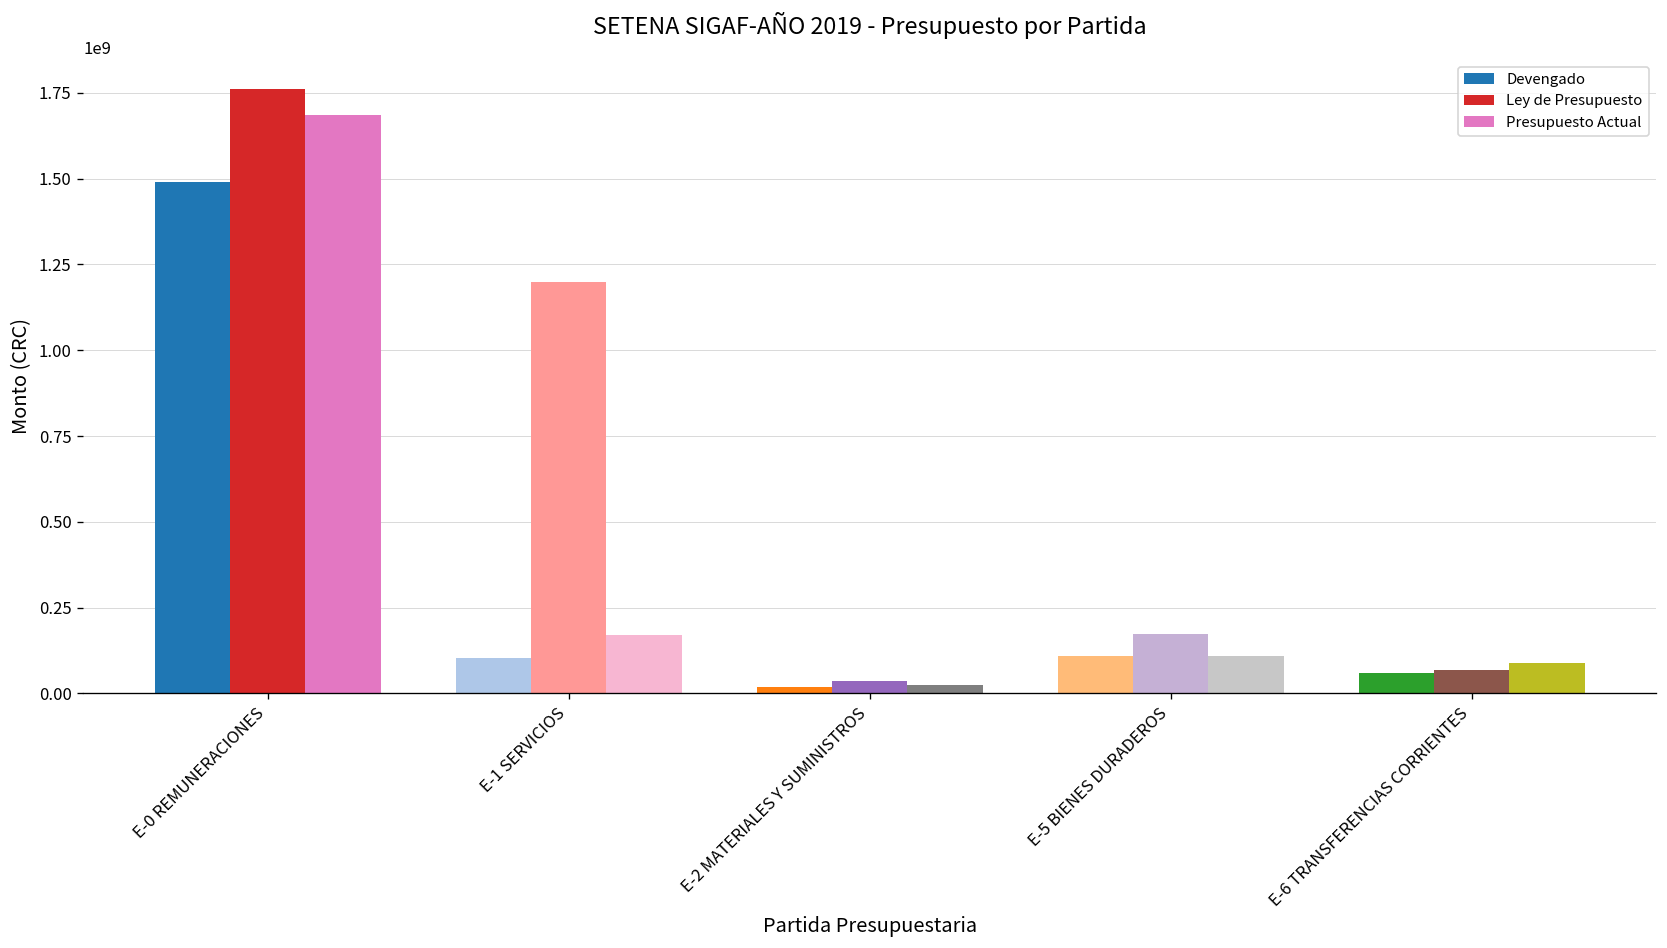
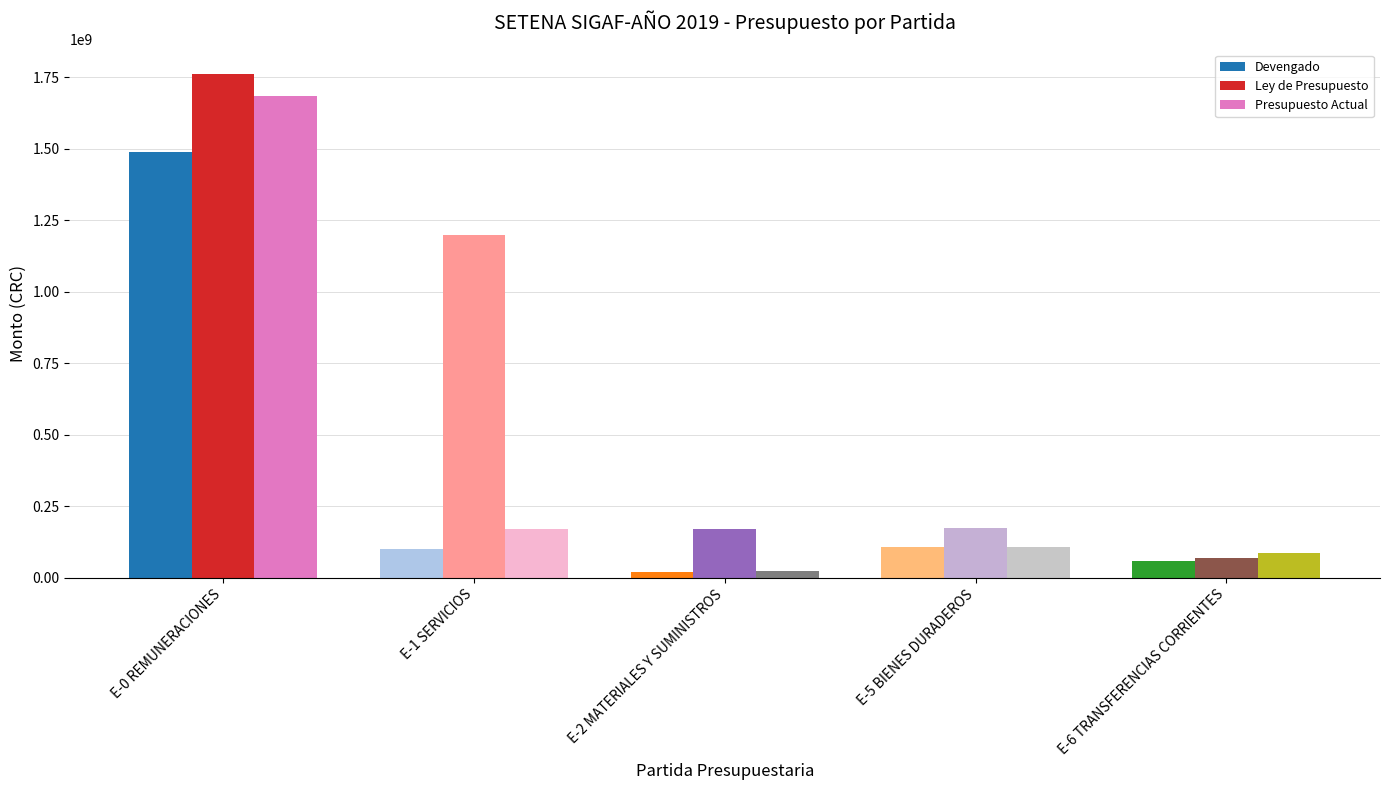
  {
    "Devengado": {
      "E-0 REMUNERACIONES": 1490000000,
      "E-1 SERVICIOS": 100000000,
      "E-2 MATERIALES Y SUMINISTROS": 20000000,
      "E-5 BIENES DURADEROS": 110000000,
      "E-6 TRANSFERENCIAS CORRIENTES": 60000000
    },
    "Ley de Presupuesto": {
      "E-0 REMUNERACIONES": 1760000000,
      "E-1 SERVICIOS": 1200000000,
-     "E-2 MATERIALES Y SUMINISTROS": 30000000,
+     "E-2 MATERIALES Y SUMINISTROS": 170000000,
      "E-5 BIENES DURADEROS": 170000000,
      "E-6 TRANSFERENCIAS CORRIENTES": 70000000
    },
    "Presupuesto Actual": {
      "E-0 REMUNERACIONES": 1690000000,
      "E-1 SERVICIOS": 170000000,
      "E-2 MATERIALES Y SUMINISTROS": 30000000,
      "E-5 BIENES DURADEROS": 110000000,
      "E-6 TRANSFERENCIAS CORRIENTES": 90000000
    }
  }
